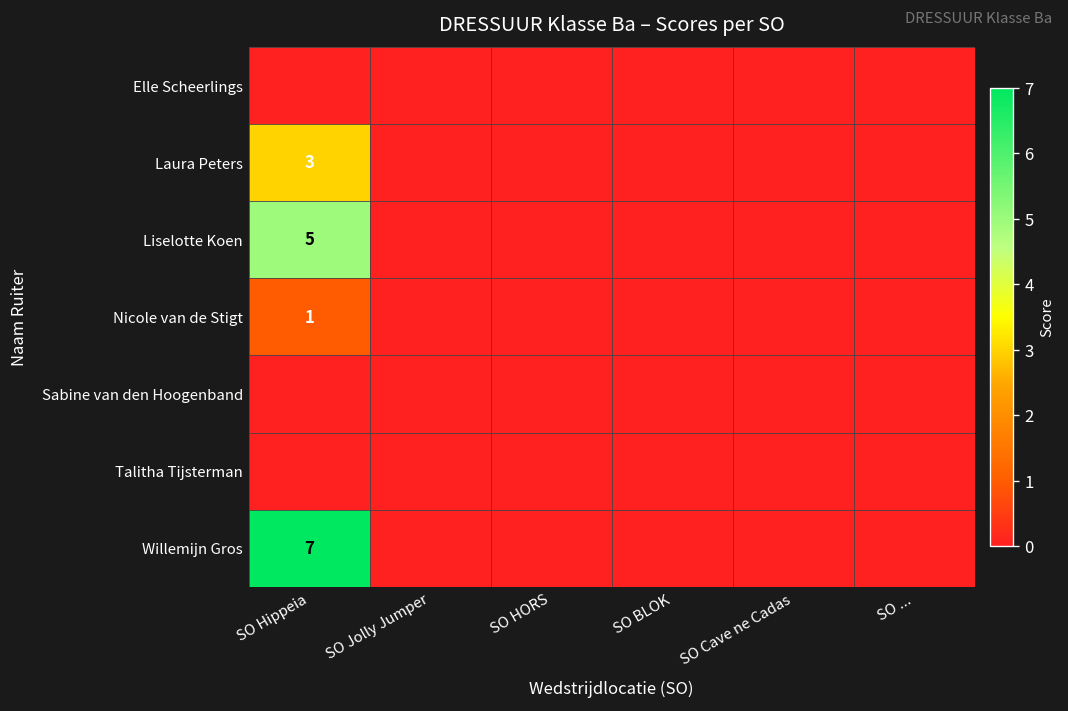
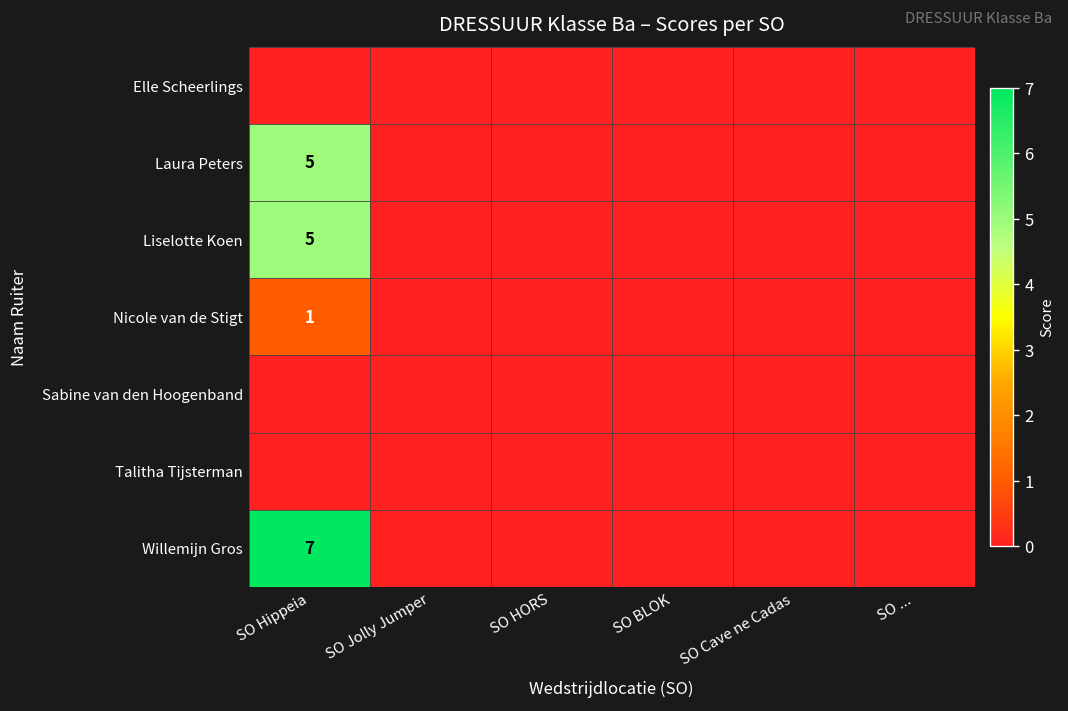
  {
    "Laura Peters": {
-     "SO Hippeia": 3
+     "SO Hippeia": 5
    },
    "Liselotte Koen": {
      "SO Hippeia": 5
    },
    "Nicole van de Stigt": {
      "SO Hippeia": 1
    },
    "Willemijn Gros": {
      "SO Hippeia": 7
    }
  }
